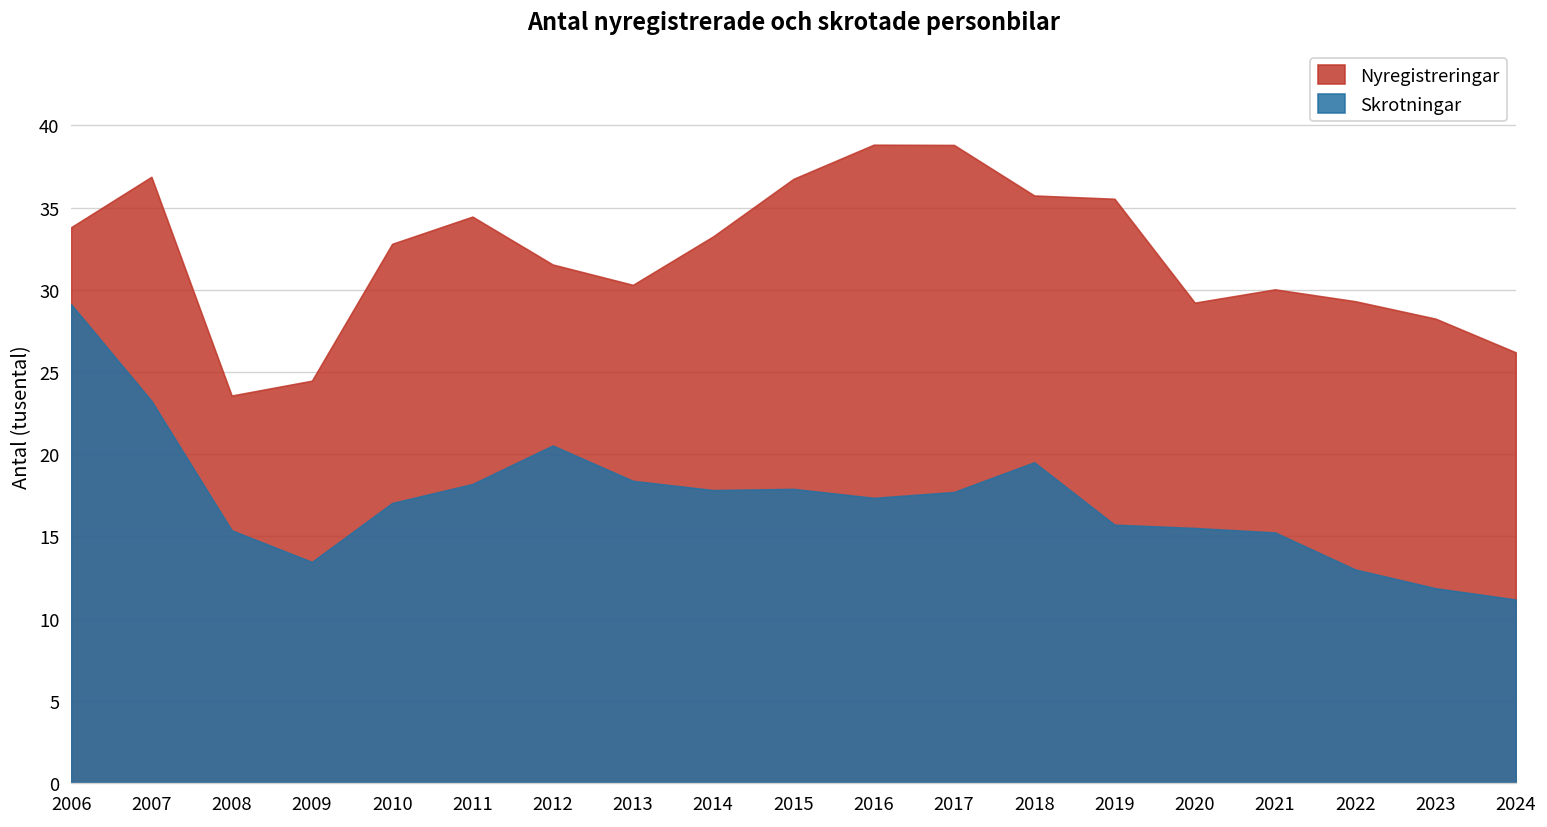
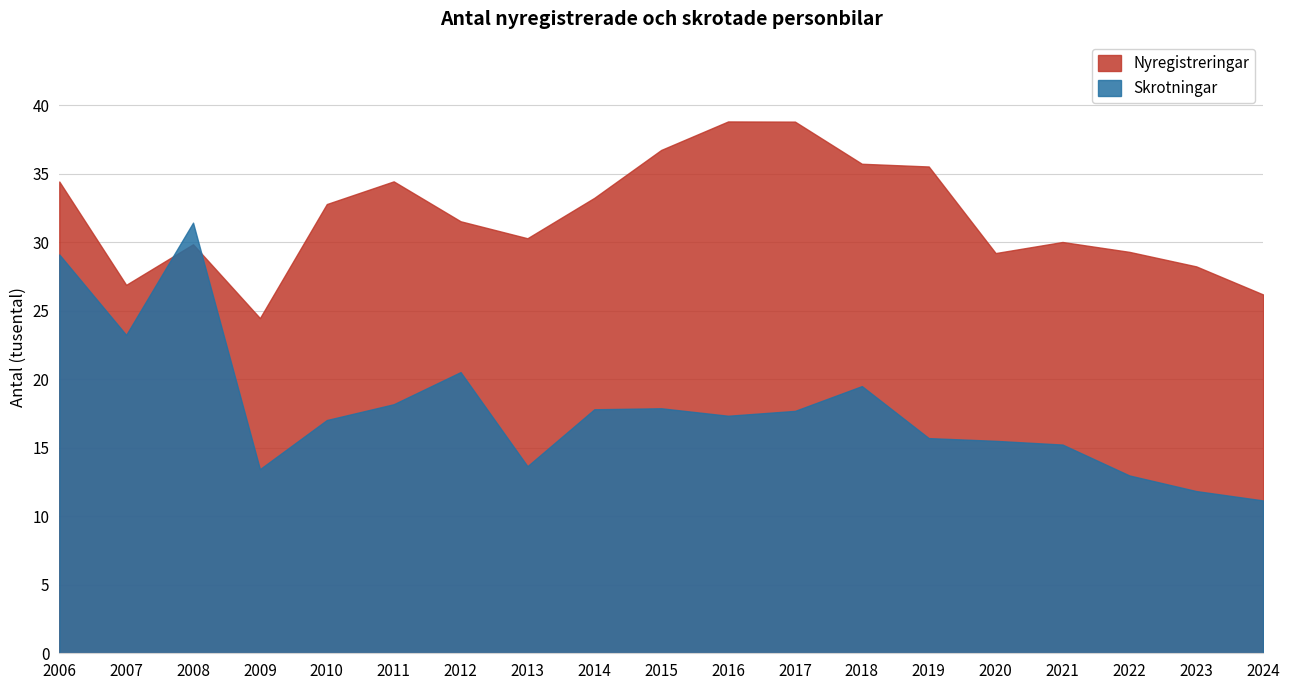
  {
    "Nyregistreringar": {
-     "2006": 33.8,
-     "2007": 36.9,
-     "2008": 23.6,
+     "2006": 34.4,
+     "2007": 26.9,
+     "2008": 29.9,
      "2009": 24.5,
      "2010": 32.8,
      "2011": 34.4,
      "2012": 31.5,
      "2013": 30.3,
      "2014": 33.2,
      "2015": 36.7,
      "2016": 38.8,
      "2017": 38.8,
      "2018": 35.7,
      "2019": 35.5,
      "2020": 29.2,
      "2021": 30.0,
      "2022": 29.3,
      "2023": 28.2,
      "2024": 26.2
    },
    "Skrotningar": {
      "2006": 29.1,
      "2007": 23.2,
-     "2008": 15.4,
+     "2008": 31.4,
      "2009": 13.4,
      "2010": 17.0,
      "2011": 18.2,
      "2012": 20.5,
-     "2013": 18.4,
+     "2013": 13.7,
      "2014": 17.8,
      "2015": 17.9,
      "2016": 17.3,
      "2017": 17.7,
      "2018": 19.5,
      "2019": 15.7,
      "2020": 15.5,
      "2021": 15.2,
      "2022": 13.0,
      "2023": 11.8,
      "2024": 11.2
    }
  }
